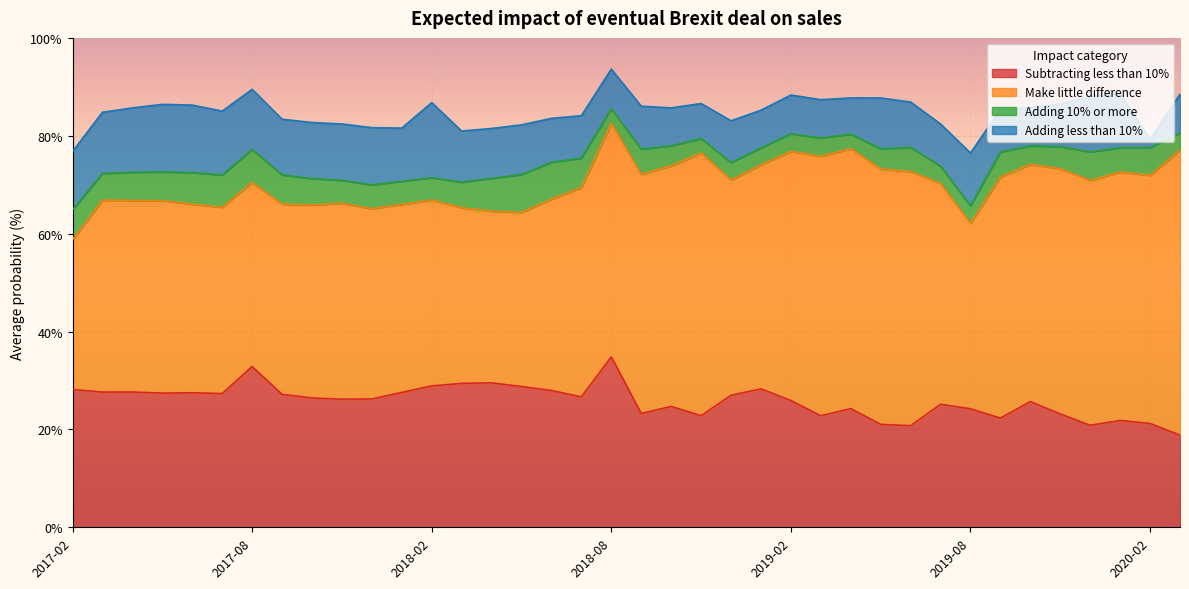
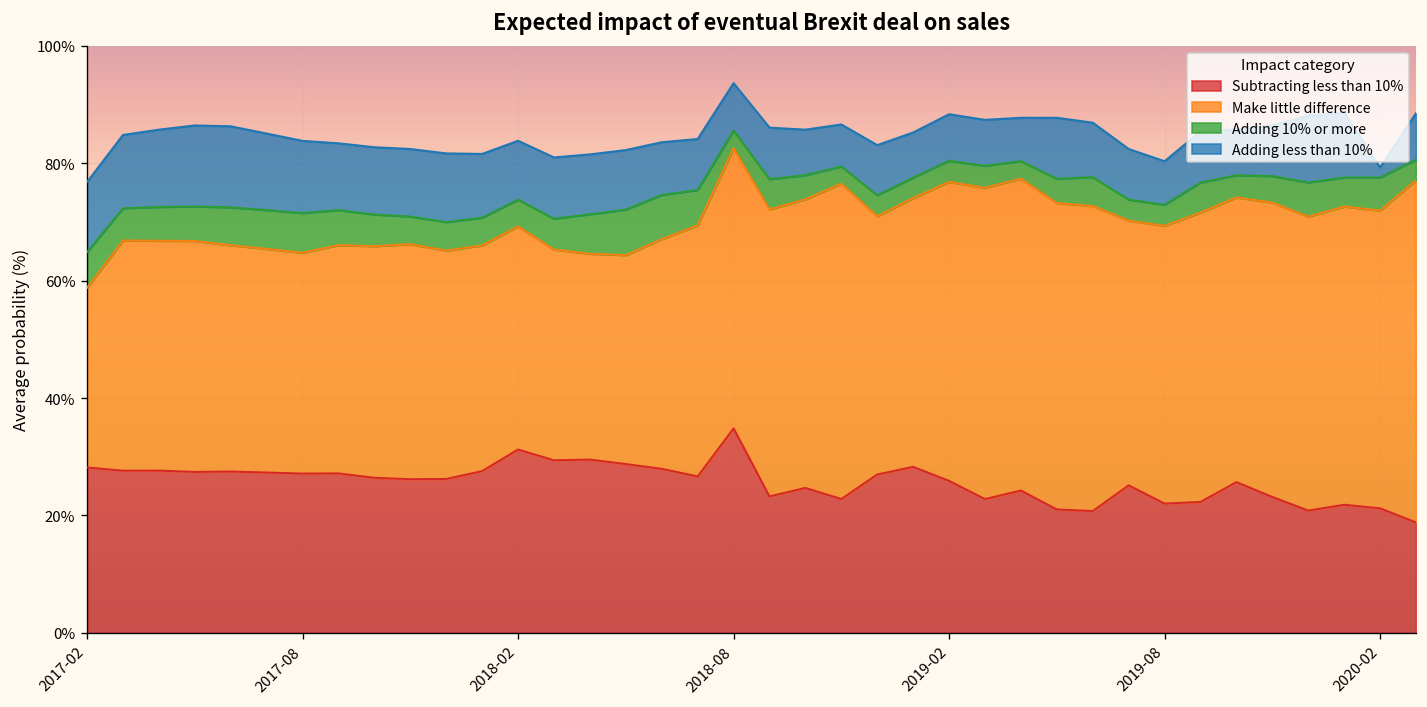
  {
    "Subtracting less than 10%": {
      "2017-02": "28%",
-     "2017-08": "33%",
-     "2018-02": "29%",
+     "2017-08": "27%",
+     "2018-02": "31%",
      "2018-08": "35%",
      "2019-02": "26%",
-     "2019-08": "24%",
+     "2019-08": "22%",
      "2020-02": "21%"
    },
    "Make little difference": {
      "2017-02": "31%",
      "2017-08": "38%",
      "2018-02": "38%",
      "2018-08": "48%",
      "2019-02": "51%",
-     "2019-08": "38%",
+     "2019-08": "47%",
      "2020-02": "51%"
    },
    "Adding 10% or more": {
      "2017-02": "6%",
      "2017-08": "7%",
      "2018-02": "5%",
      "2018-08": "3%",
      "2019-02": "4%",
      "2019-08": "4%",
      "2020-02": "6%"
    },
    "Adding less than 10%": {
      "2017-02": "12%",
      "2017-08": "12%",
-     "2018-02": "15%",
+     "2018-02": "10%",
      "2018-08": "8%",
      "2019-02": "8%",
-     "2019-08": "11%"
+     "2019-08": "7%"
    }
  }
